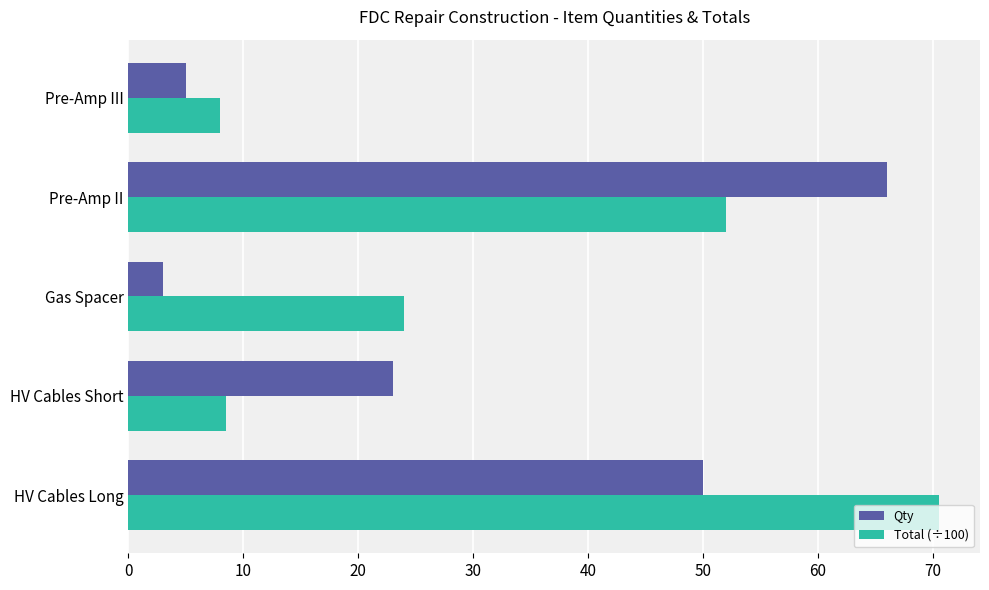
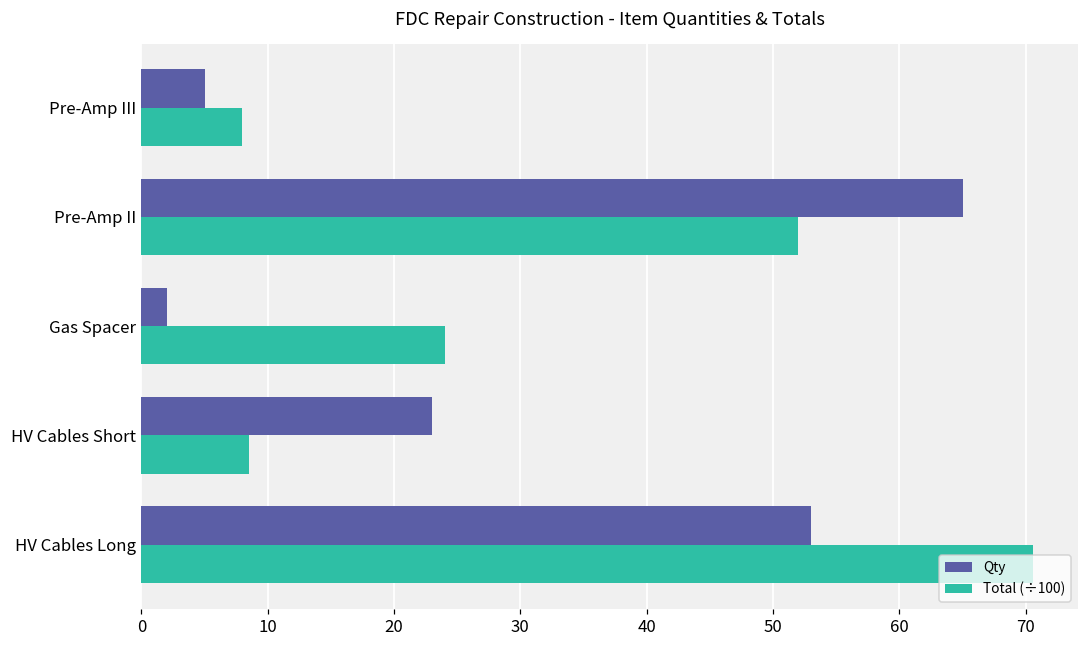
  {
    "Qty": {
      "Pre-Amp III": 5,
-     "Pre-Amp II": 66,
-     "Gas Spacer": 3,
+     "Pre-Amp II": 65,
+     "Gas Spacer": 2,
      "HV Cables Short": 23,
-     "HV Cables Long": 50
+     "HV Cables Long": 53
    },
    "Total (÷100)": {
      "Pre-Amp III": 8,
      "Pre-Amp II": 52,
      "Gas Spacer": 24,
      "HV Cables Short": 8.5
    }
  }
